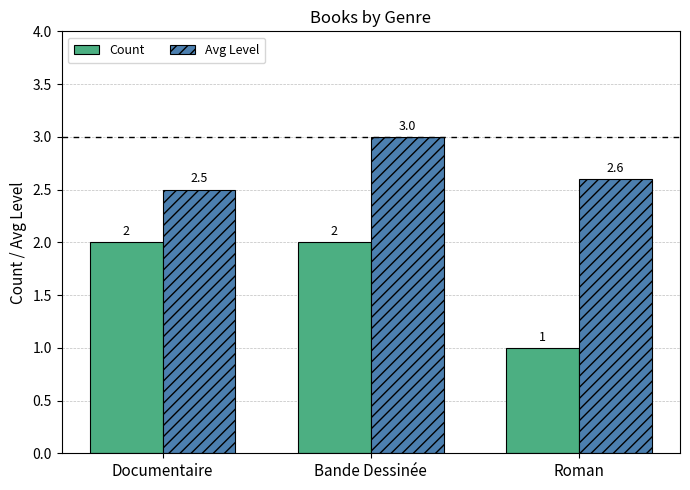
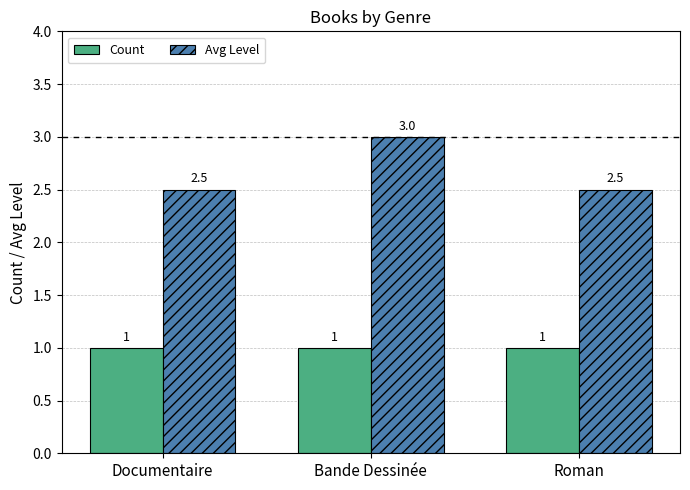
  {
    "Count": {
-     "Documentaire": 2,
-     "Bande Dessinée": 2,
+     "Documentaire": 1,
+     "Bande Dessinée": 1,
      "Roman": 1
    },
    "Avg Level": {
      "Documentaire": 2.5,
      "Bande Dessinée": 3.0,
-     "Roman": 2.6
+     "Roman": 2.5
    }
  }
